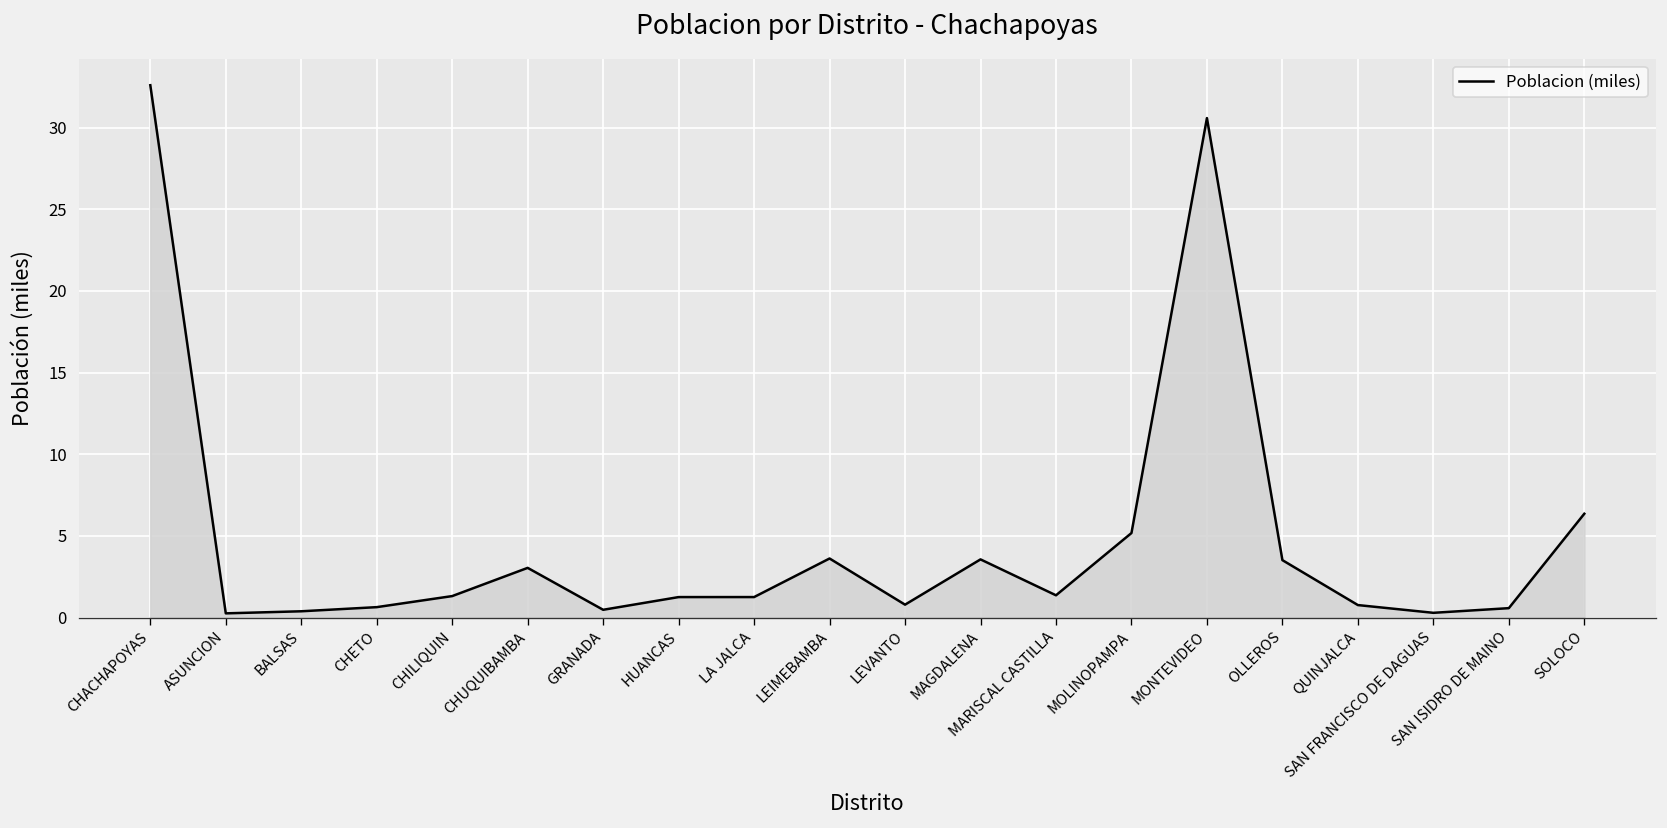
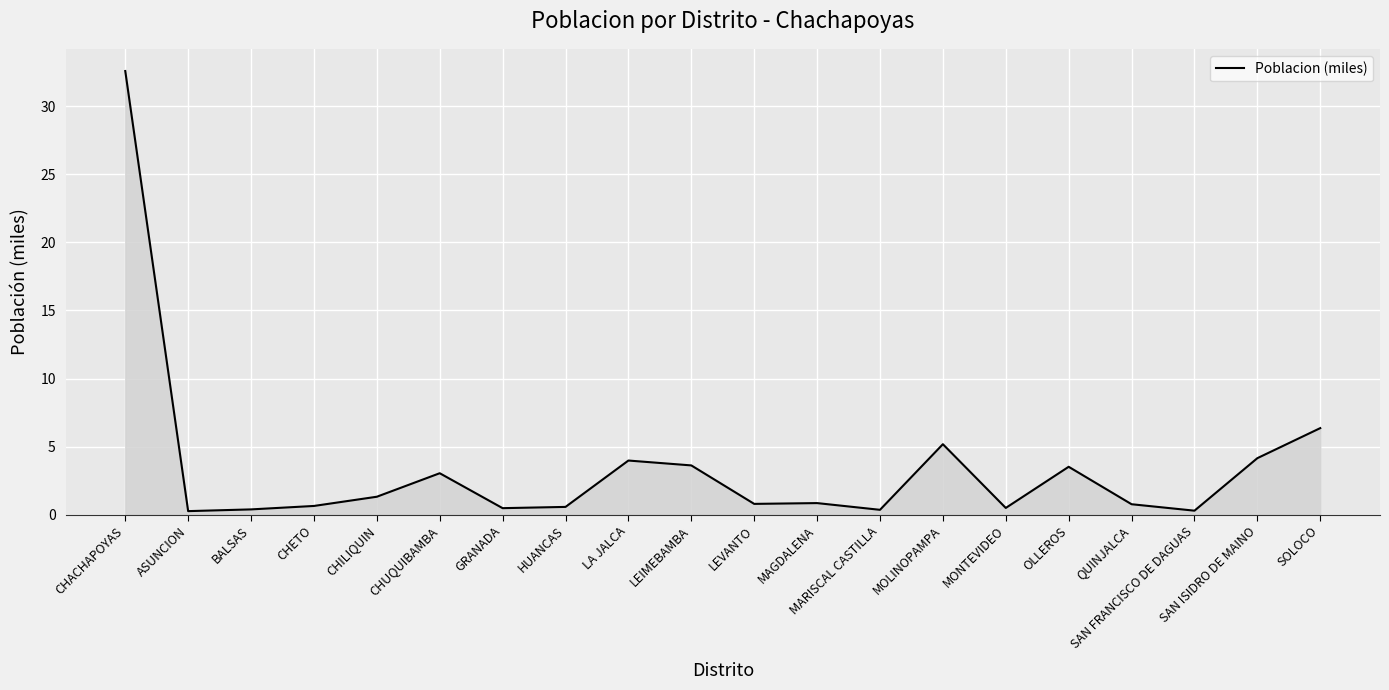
  {
    "CHACHAPOYAS": 32.6,
    "ASUNCION": 0.3,
    "BALSAS": 0.4,
    "CHETO": 0.6,
    "CHILIQUIN": 1.3,
    "CHUQUIBAMBA": 3.0,
    "GRANADA": 0.5,
-   "HUANCAS": 1.3,
-   "LA JALCA": 1.3,
+   "HUANCAS": 0.6,
+   "LA JALCA": 4.0,
    "LEIMEBAMBA": 3.6,
    "LEVANTO": 0.8,
-   "MAGDALENA": 3.6,
-   "MARISCAL CASTILLA": 1.4,
+   "MAGDALENA": 0.9,
+   "MARISCAL CASTILLA": 0.4,
    "MOLINOPAMPA": 5.2,
-   "MONTEVIDEO": 30.6,
+   "MONTEVIDEO": 0.5,
    "OLLEROS": 3.5,
    "QUINJALCA": 0.8,
    "SAN FRANCISCO DE DAGUAS": 0.3,
-   "SAN ISIDRO DE MAINO": 0.6,
+   "SAN ISIDRO DE MAINO": 4.2,
    "SOLOCO": 6.4
  }
